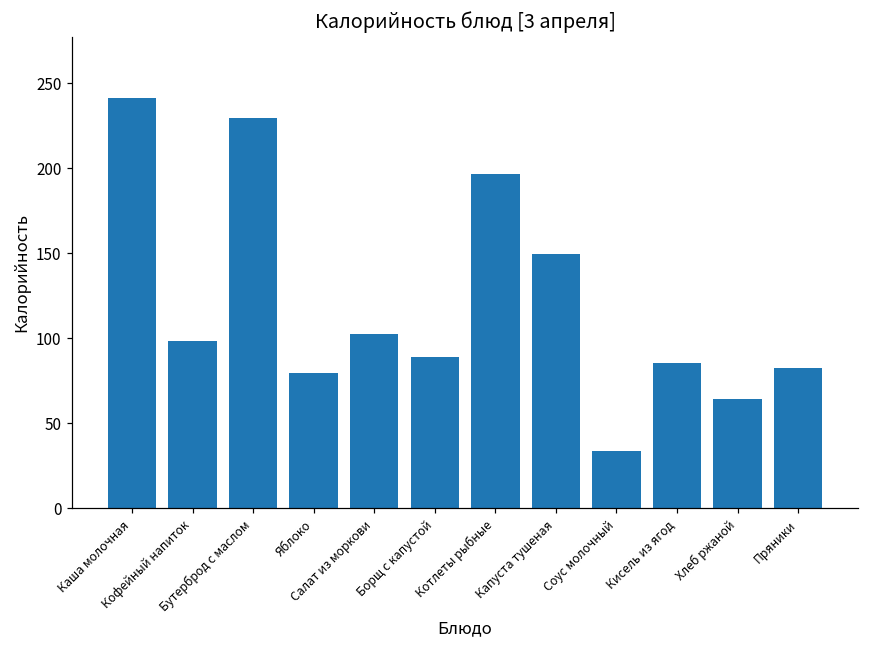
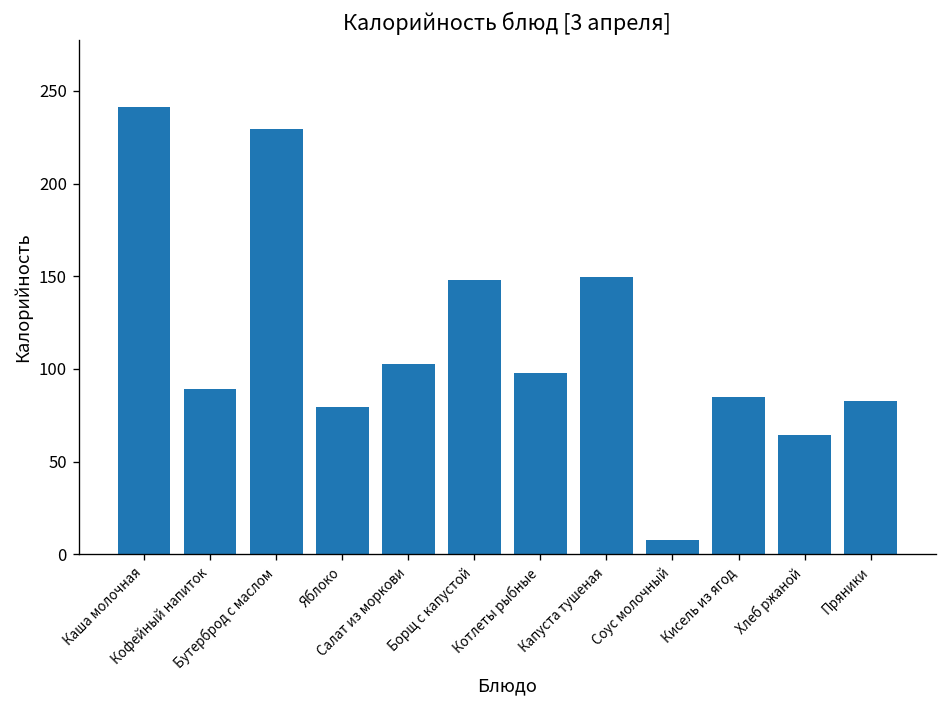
  {
    "Каша молочная": 241,
-   "Кофейный напиток": 98,
+   "Кофейный напиток": 89,
    "Бутерброд с маслом": 230,
    "Яблоко": 79,
    "Салат из моркови": 102,
-   "Борщ с капустой": 89,
-   "Котлеты рыбные": 197,
+   "Борщ с капустой": 148,
+   "Котлеты рыбные": 98,
    "Капуста тушеная": 149,
-   "Соус молочный": 34,
+   "Соус молочный": 8,
    "Кисель из ягод": 85,
    "Хлеб ржаной": 64,
    "Пряники": 83
  }
